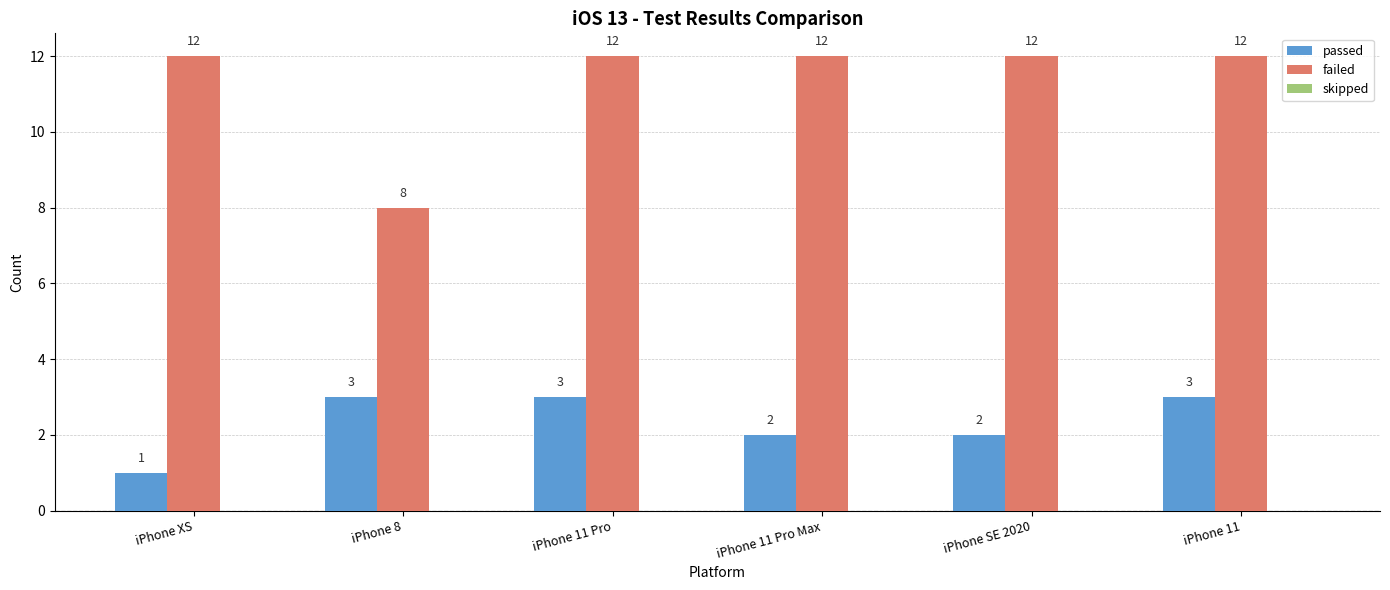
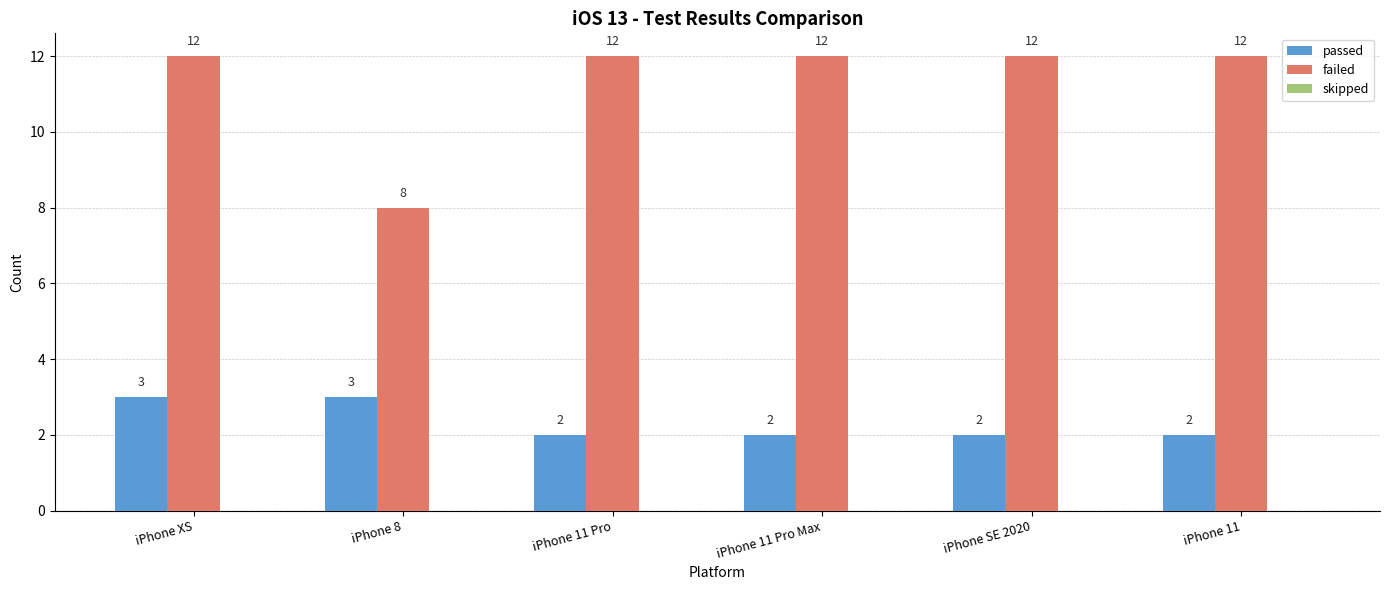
  {
    "passed": {
-     "iPhone XS": 1,
+     "iPhone XS": 3,
      "iPhone 8": 3,
-     "iPhone 11 Pro": 3,
+     "iPhone 11 Pro": 2,
      "iPhone 11 Pro Max": 2,
      "iPhone SE 2020": 2,
-     "iPhone 11": 3
+     "iPhone 11": 2
    },
    "failed": {
      "iPhone XS": 12,
      "iPhone 8": 8,
      "iPhone 11 Pro": 12,
      "iPhone 11 Pro Max": 12,
      "iPhone SE 2020": 12,
      "iPhone 11": 12
    },
    "skipped": {
      "iPhone XS": 0.0,
      "iPhone 8": 0.0,
      "iPhone 11 Pro": 0.0,
      "iPhone 11 Pro Max": 0.0,
      "iPhone SE 2020": 0.0,
      "iPhone 11": 0.0
    }
  }
